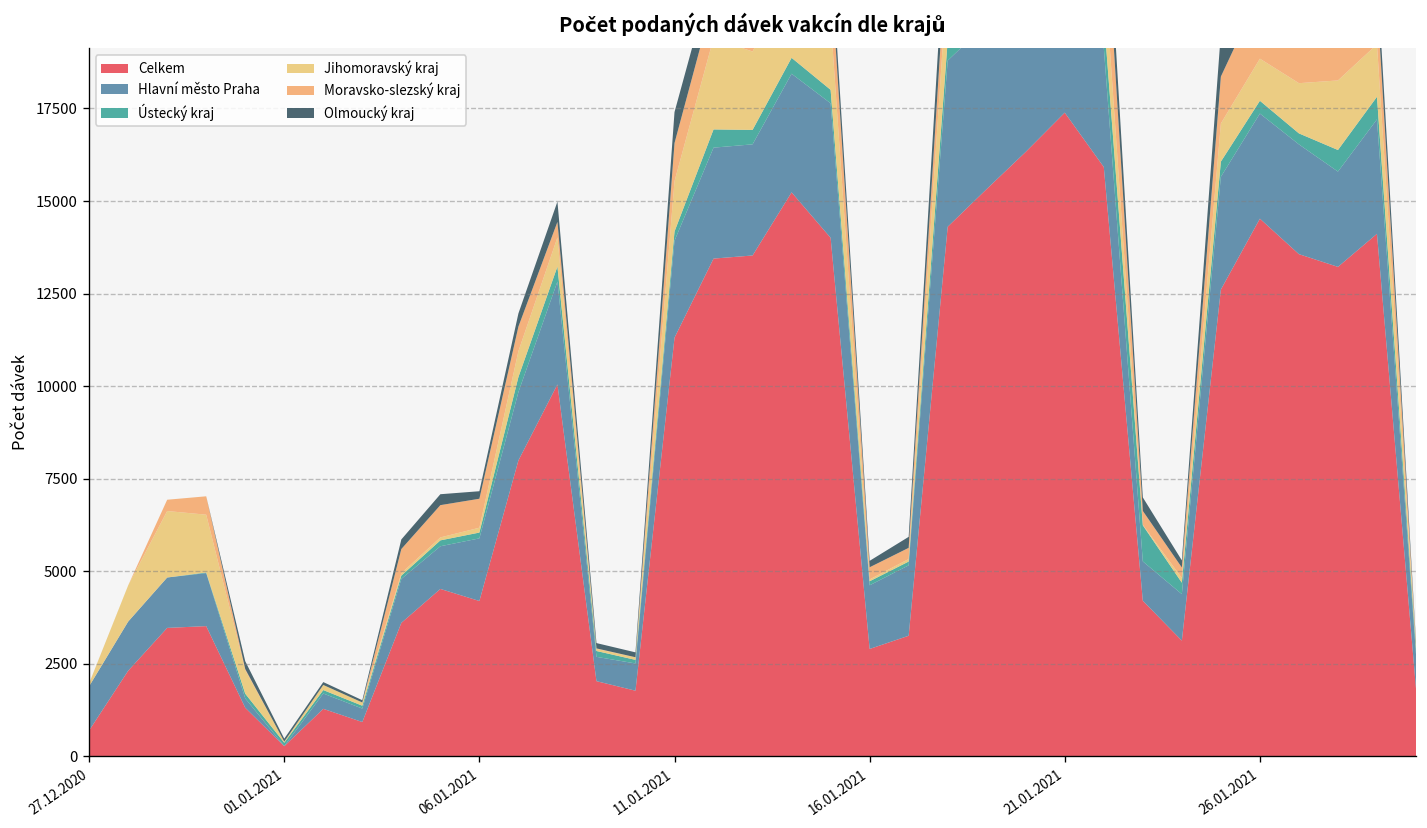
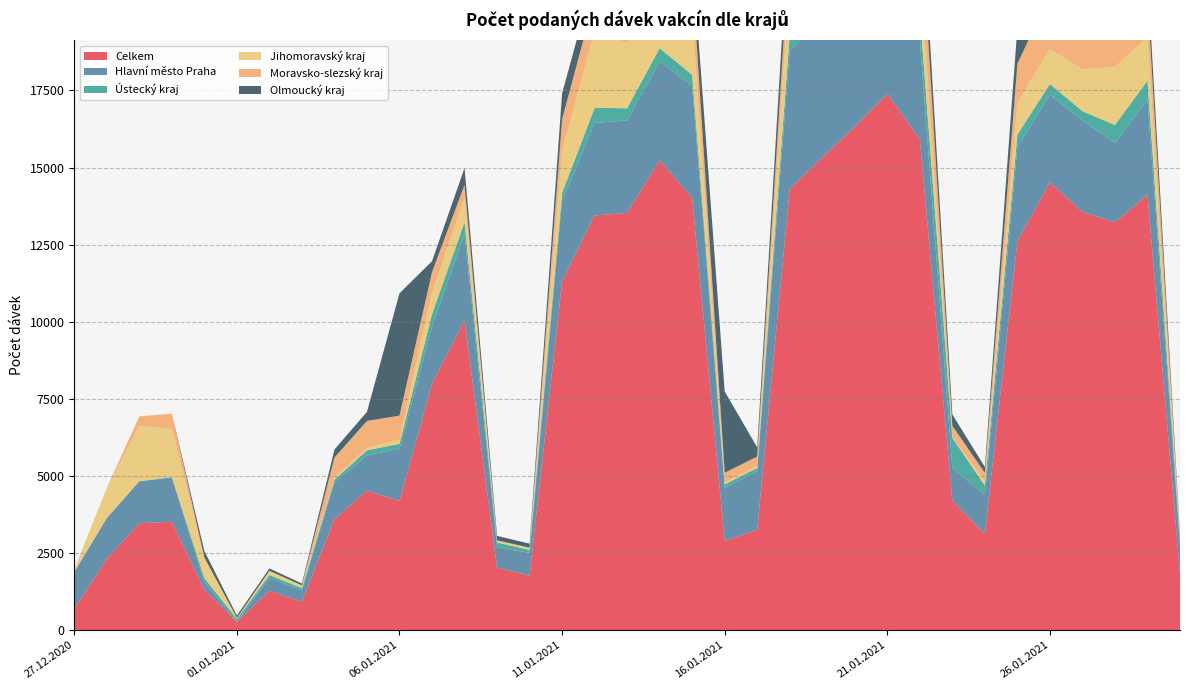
  {
    "Celkem": {
      "27.12.2020": 700,
      "06.01.2021": 4200,
      "11.01.2021": 11300,
      "16.01.2021": 2900,
      "21.01.2021": 17400,
      "26.01.2021": 14500
    },
    "Olmoucký kraj": {
-     "06.01.2021": 200,
+     "06.01.2021": 4000,
      "11.01.2021": 800,
-     "16.01.2021": 200
+     "16.01.2021": 2600
    }
  }
